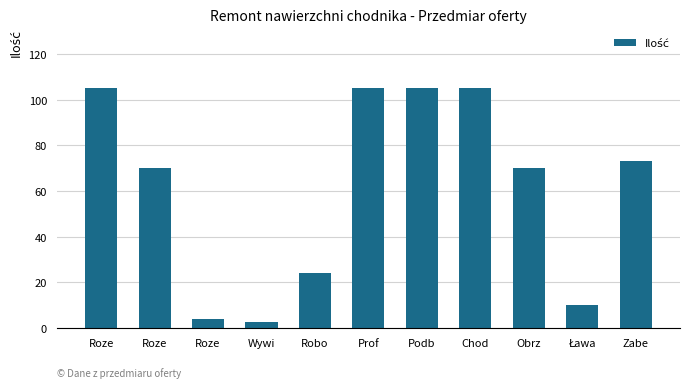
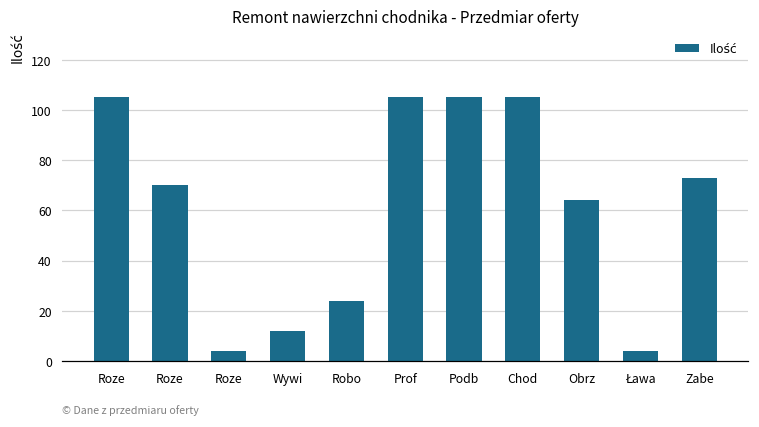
  {
-   "Wywi": 2,
+   "Wywi": 12,
    "Robo": 24,
    "Prof": 105,
    "Podb": 105,
    "Chod": 105,
-   "Obrz": 70,
-   "Ława": 10,
+   "Obrz": 64,
+   "Ława": 4,
    "Zabe": 73
  }
